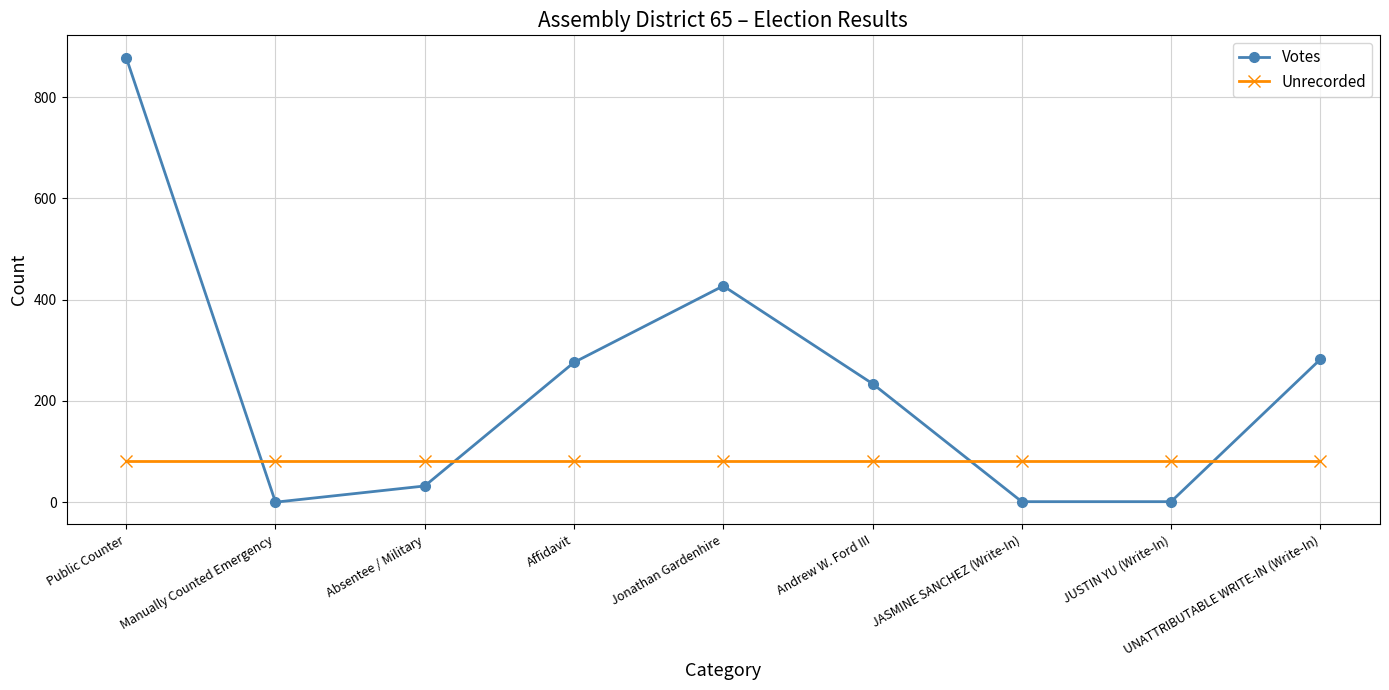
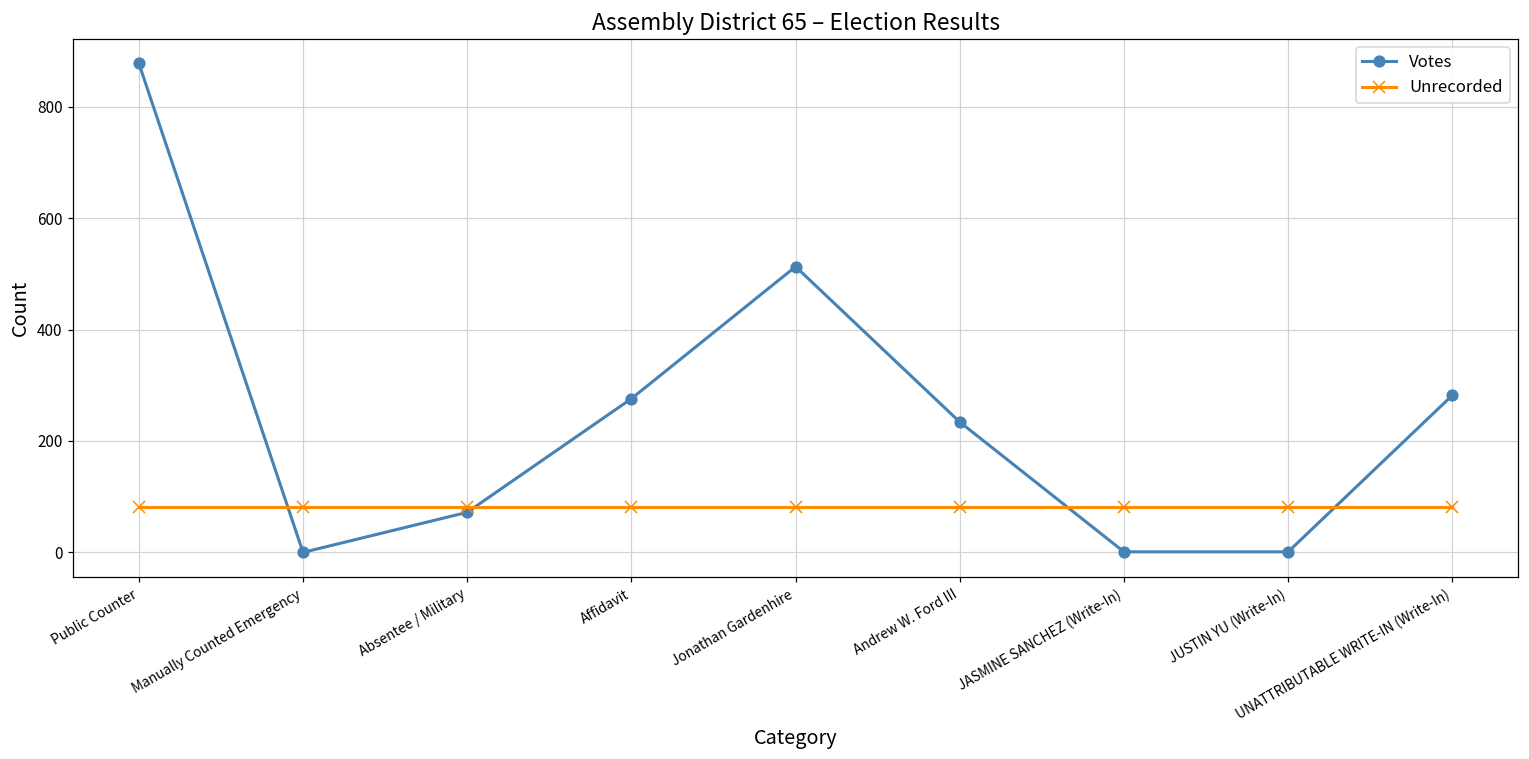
  {
    "Votes": {
      "Public Counter": 880,
      "Manually Counted Emergency": 0,
-     "Absentee / Military": 30,
+     "Absentee / Military": 70,
      "Affidavit": 280,
-     "Jonathan Gardenhire": 430,
+     "Jonathan Gardenhire": 510,
      "Andrew W. Ford III": 230,
      "JASMINE SANCHEZ (Write-In)": 0,
      "JUSTIN YU (Write-In)": 0,
      "UNATTRIBUTABLE WRITE-IN (Write-In)": 280
    },
    "Unrecorded": {
      "Public Counter": 80,
      "Manually Counted Emergency": 80,
      "Absentee / Military": 80,
      "Affidavit": 80,
      "Jonathan Gardenhire": 80,
      "Andrew W. Ford III": 80,
      "JASMINE SANCHEZ (Write-In)": 80,
      "JUSTIN YU (Write-In)": 80,
      "UNATTRIBUTABLE WRITE-IN (Write-In)": 80
    }
  }
